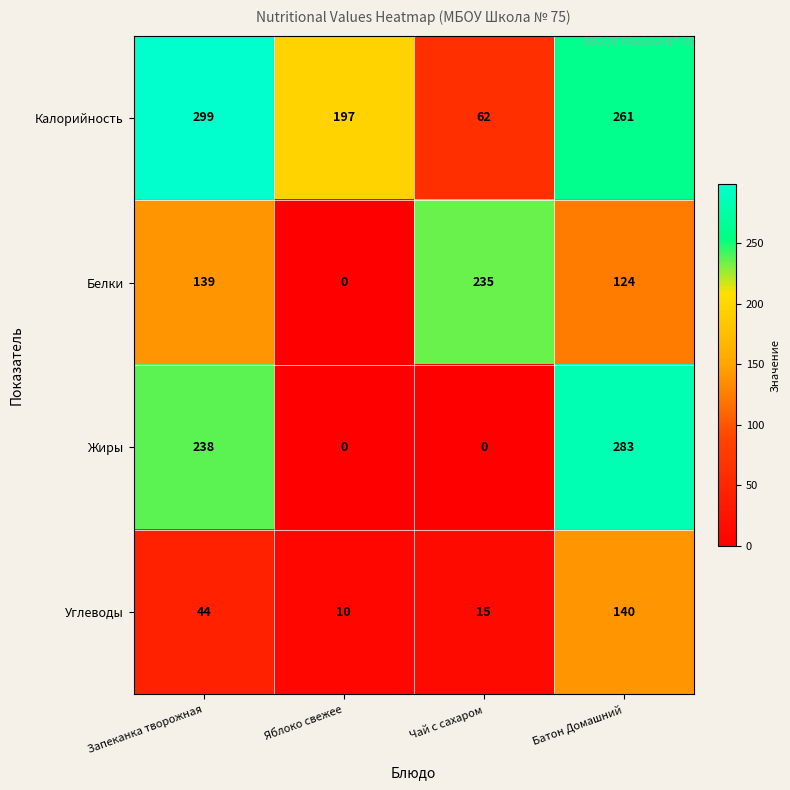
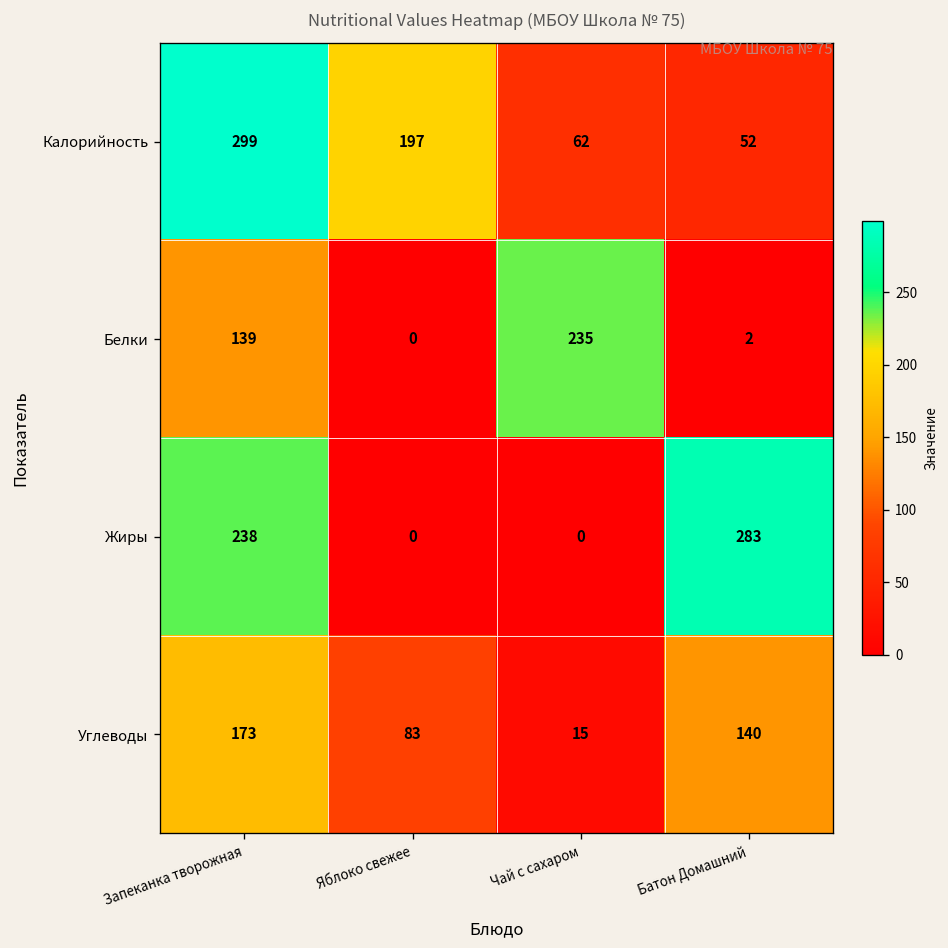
  {
    "Калорийность": {
      "Запеканка творожная": 299,
      "Яблоко свежее": 197,
      "Чай с сахаром": 62,
-     "Батон Домашний": 261
+     "Батон Домашний": 52
    },
    "Белки": {
      "Запеканка творожная": 139,
      "Яблоко свежее": 0,
      "Чай с сахаром": 235,
-     "Батон Домашний": 124
+     "Батон Домашний": 2
    },
    "Жиры": {
      "Запеканка творожная": 238,
      "Яблоко свежее": 0,
      "Чай с сахаром": 0,
      "Батон Домашний": 283
    },
    "Углеводы": {
-     "Запеканка творожная": 44,
-     "Яблоко свежее": 10,
+     "Запеканка творожная": 173,
+     "Яблоко свежее": 83,
      "Чай с сахаром": 15,
      "Батон Домашний": 140
    }
  }
